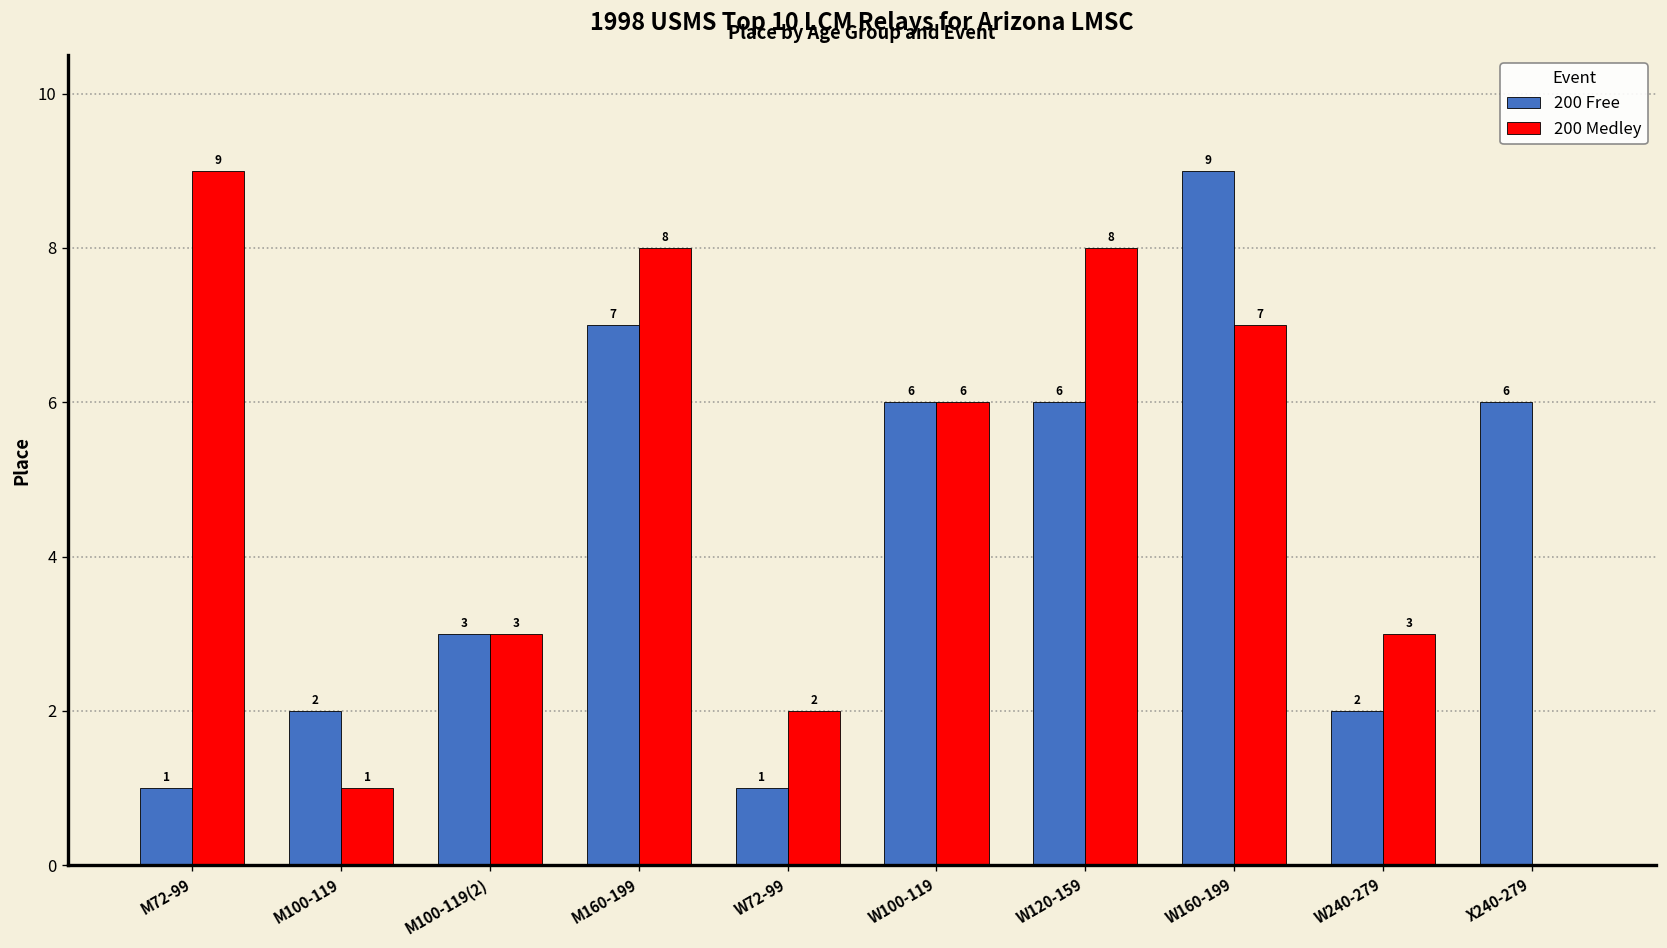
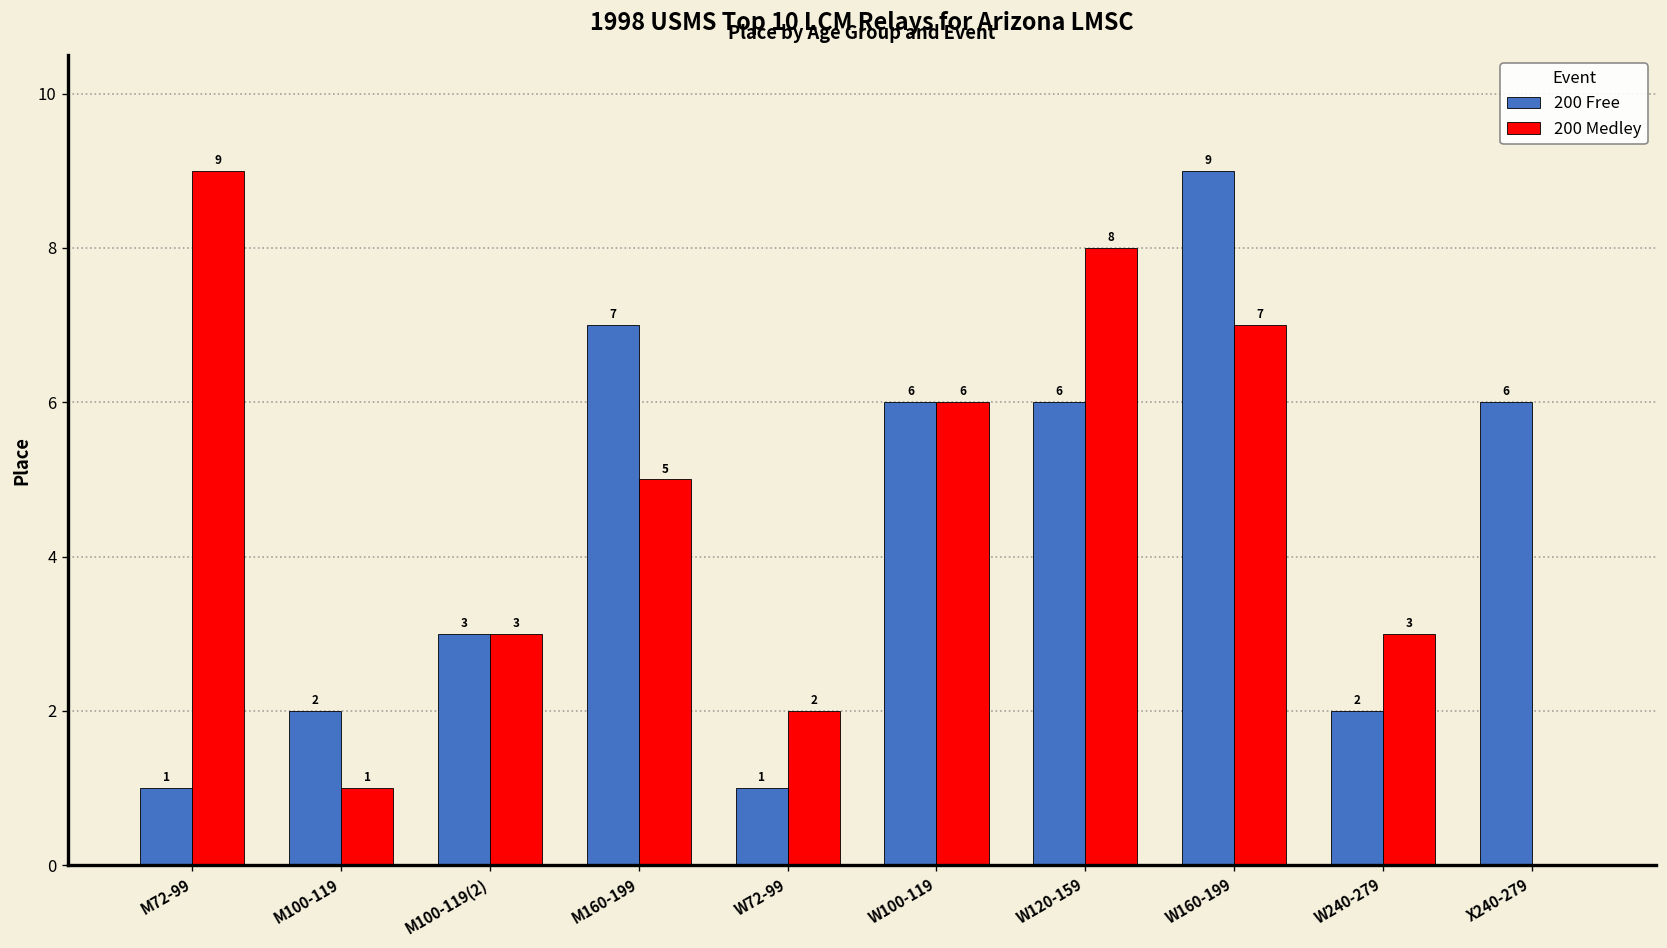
  {
    "200 Free": {
      "M72-99": 1,
      "M100-119": 2,
      "M100-119(2)": 3,
      "M160-199": 7,
      "W72-99": 1,
      "W100-119": 6,
      "W120-159": 6,
      "W160-199": 9,
      "W240-279": 2,
      "X240-279": 6
    },
    "200 Medley": {
      "M72-99": 9,
      "M100-119": 1,
      "M100-119(2)": 3,
-     "M160-199": 8,
+     "M160-199": 5,
      "W72-99": 2,
      "W100-119": 6,
      "W120-159": 8,
      "W160-199": 7,
      "W240-279": 3
    }
  }
